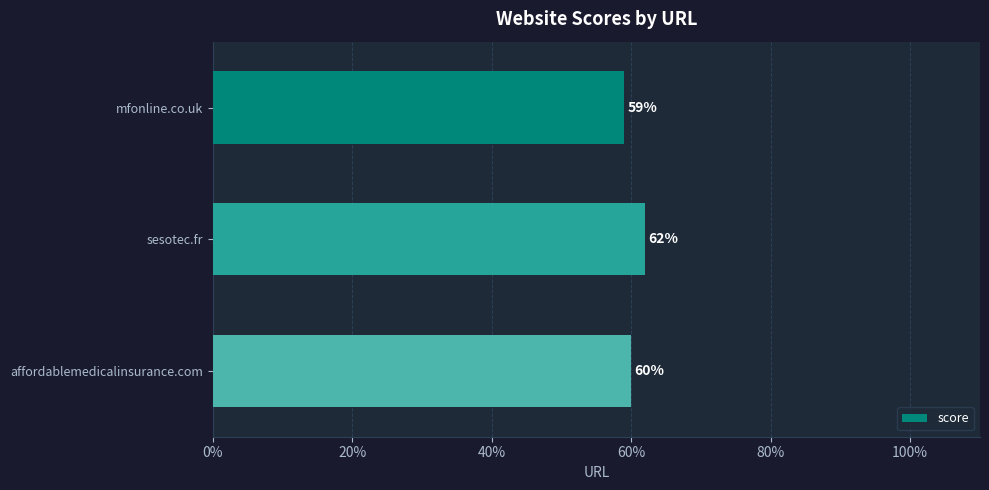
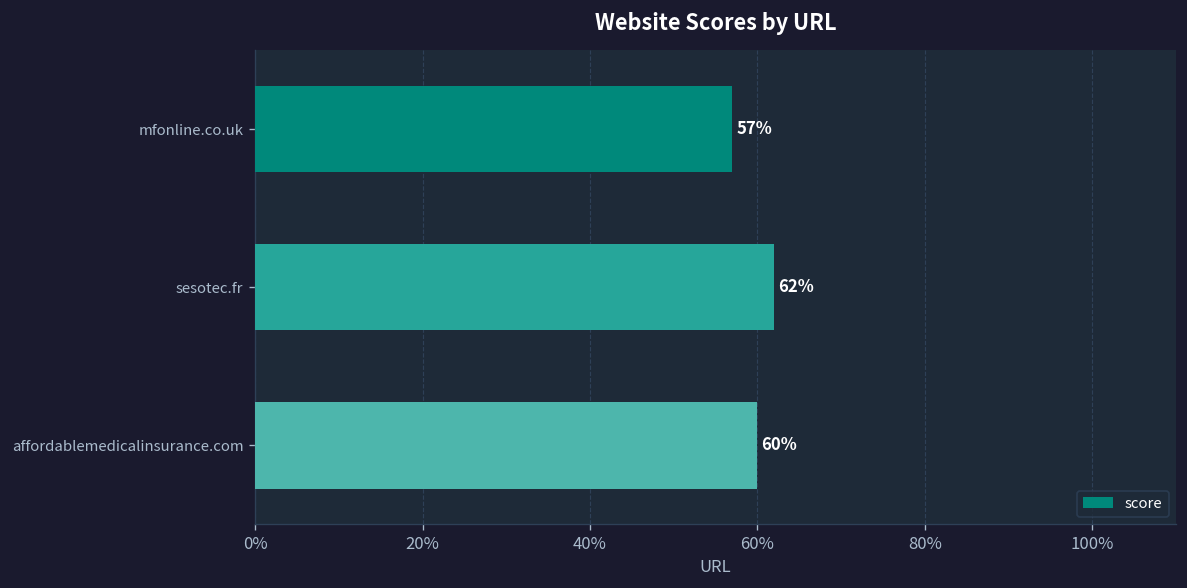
  {
-   "mfonline.co.uk": "59%",
+   "mfonline.co.uk": "57%",
    "sesotec.fr": "62%",
    "affordablemedicalinsurance.com": "60%"
  }
